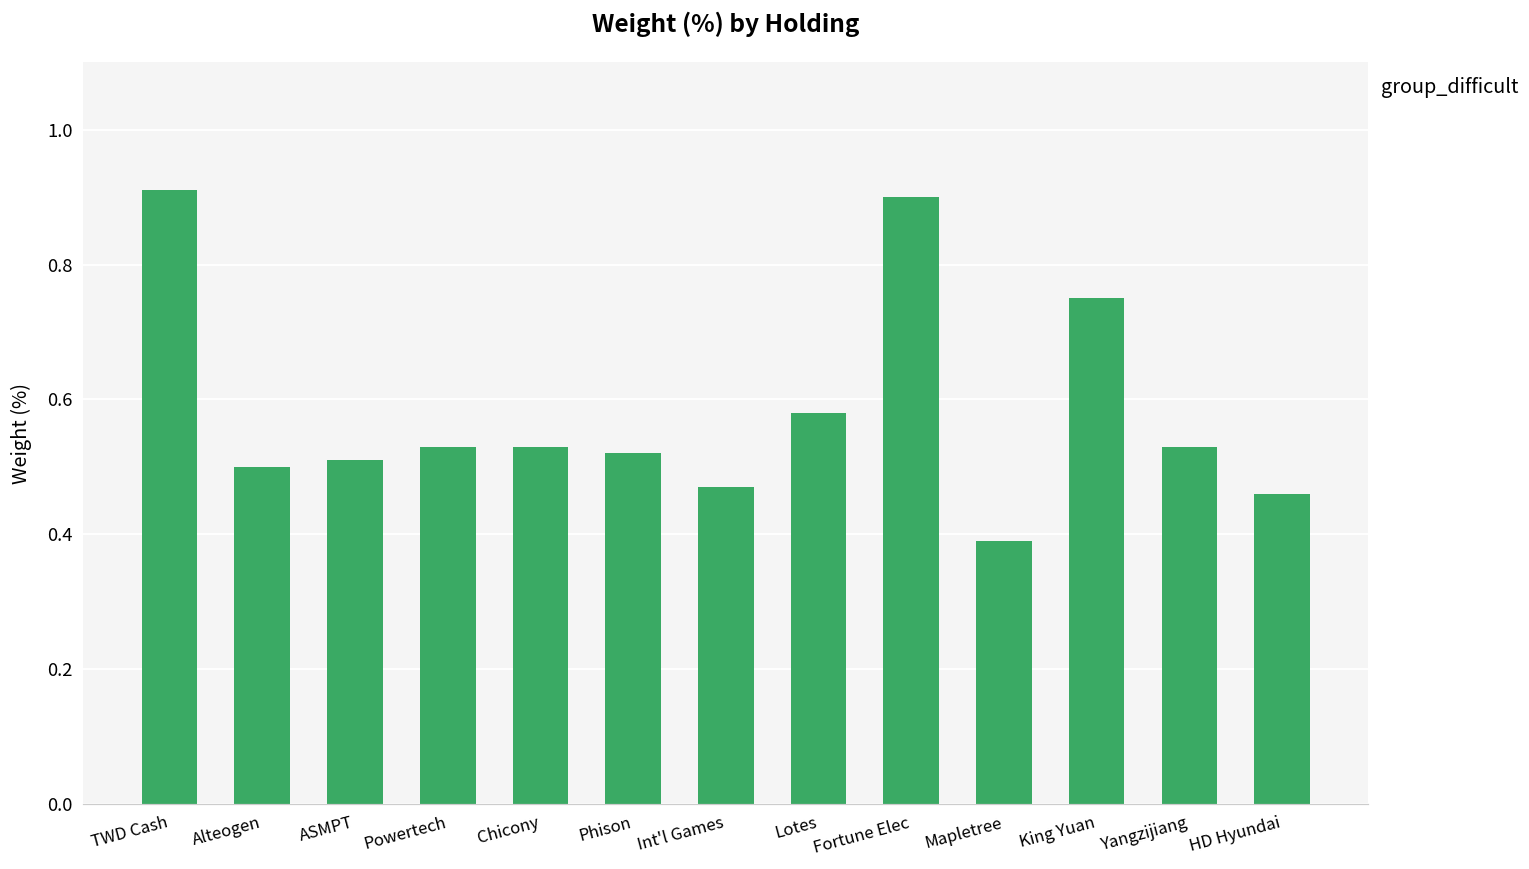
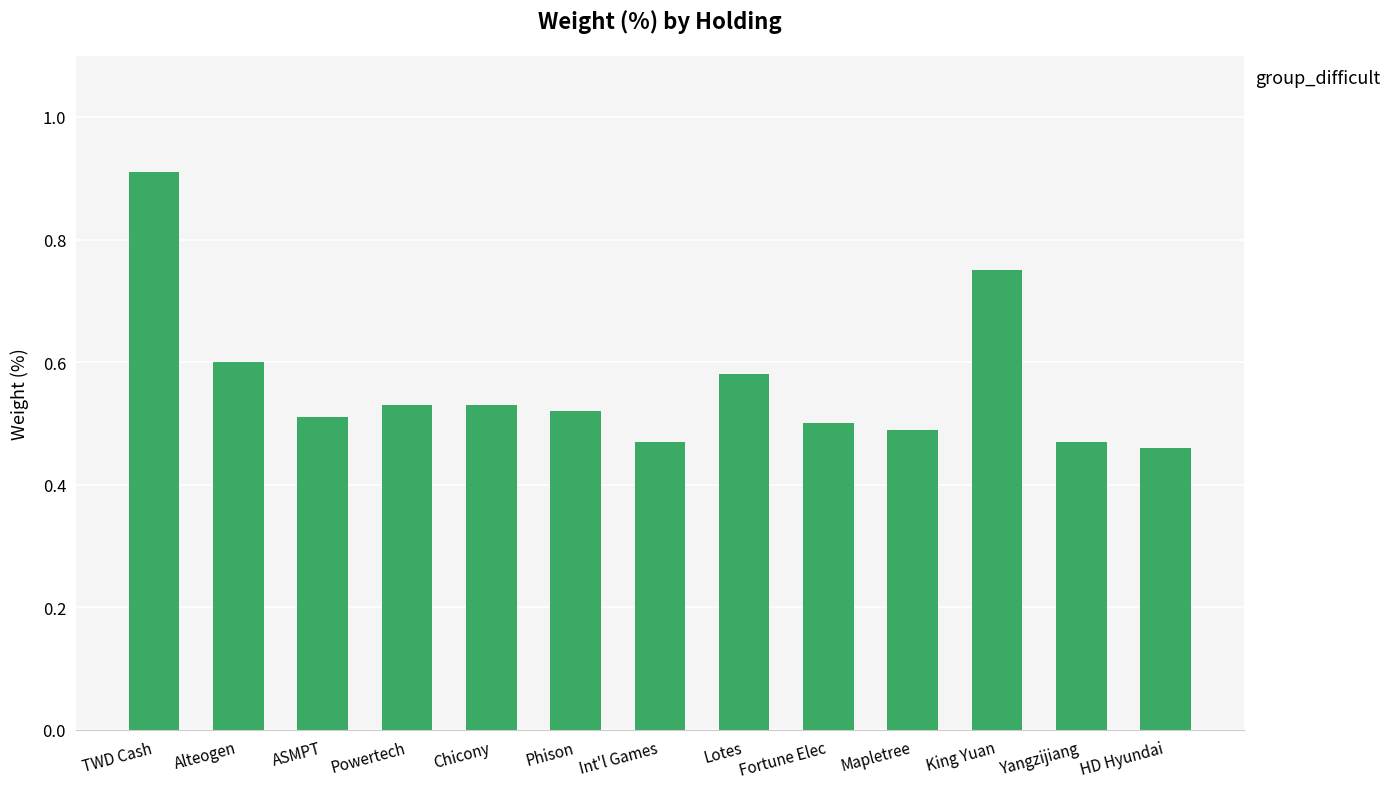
  {
    "TWD Cash": 0.91,
-   "Alteogen": 0.5,
+   "Alteogen": 0.6,
    "ASMPT": 0.51,
    "Powertech": 0.53,
    "Chicony": 0.53,
    "Phison": 0.52,
    "Int'l Games": 0.47,
    "Lotes": 0.58,
-   "Fortune Elec": 0.9,
-   "Mapletree": 0.39,
+   "Fortune Elec": 0.5,
+   "Mapletree": 0.49,
    "King Yuan": 0.75,
-   "Yangzijiang": 0.53,
+   "Yangzijiang": 0.47,
    "HD Hyundai": 0.46
  }
